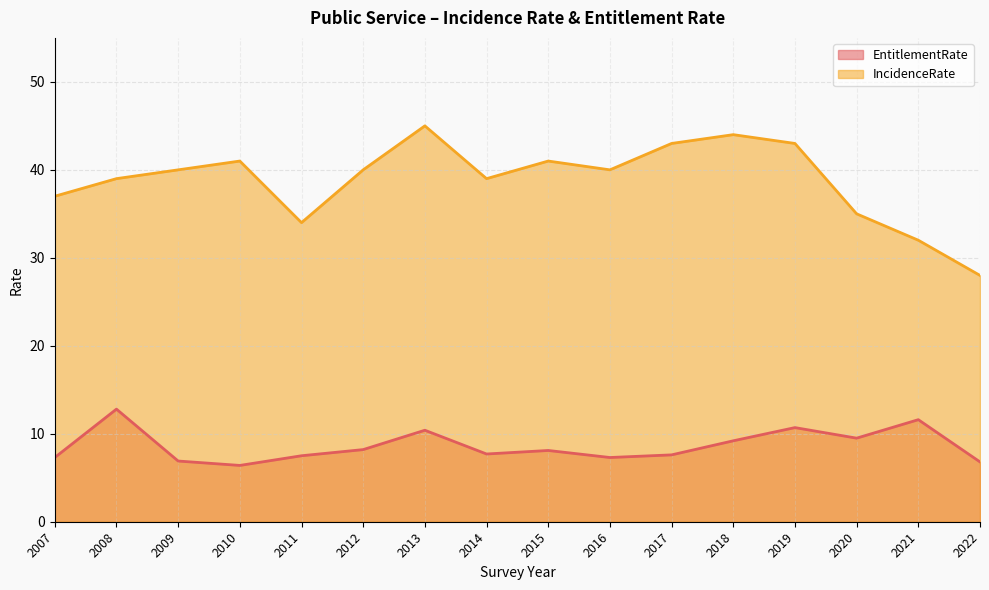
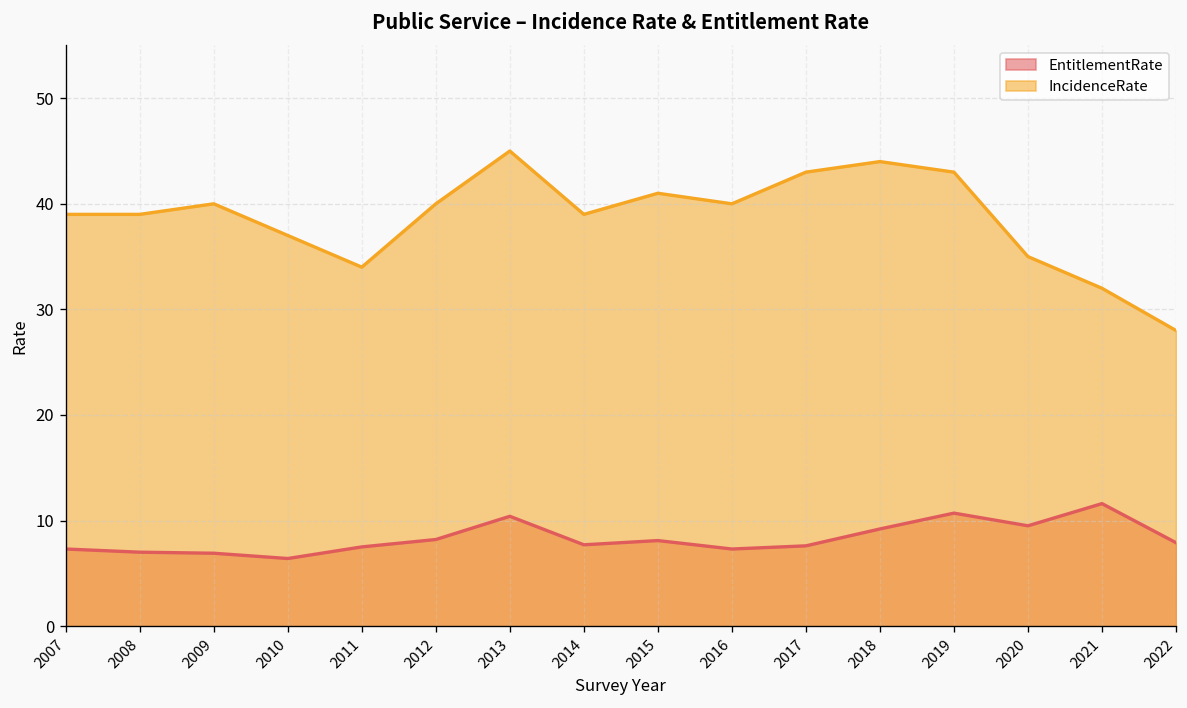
  {
    "EntitlementRate": {
      "2007": 7,
-     "2008": 13,
+     "2008": 7,
      "2009": 7,
      "2010": 6,
      "2011": 8,
      "2012": 8,
      "2013": 10,
      "2014": 8,
      "2015": 8,
      "2016": 7,
      "2017": 8,
      "2018": 9,
      "2019": 11,
      "2020": 10,
      "2021": 12,
-     "2022": 7
+     "2022": 8
    },
    "IncidenceRate": {
-     "2007": 37,
+     "2007": 39,
      "2008": 39,
      "2009": 40,
-     "2010": 41,
+     "2010": 37,
      "2011": 34,
      "2012": 40,
      "2013": 45,
      "2014": 39,
      "2015": 41,
      "2016": 40,
      "2017": 43,
      "2018": 44,
      "2019": 43,
      "2020": 35,
      "2021": 32,
      "2022": 28
    }
  }
